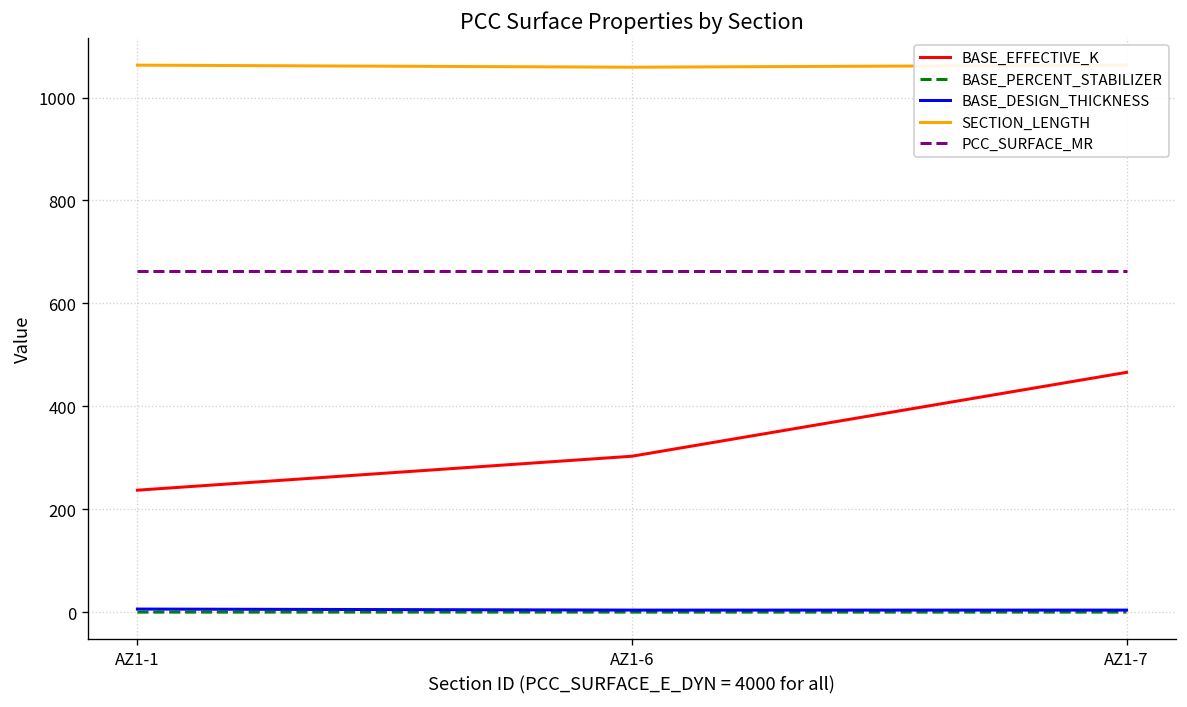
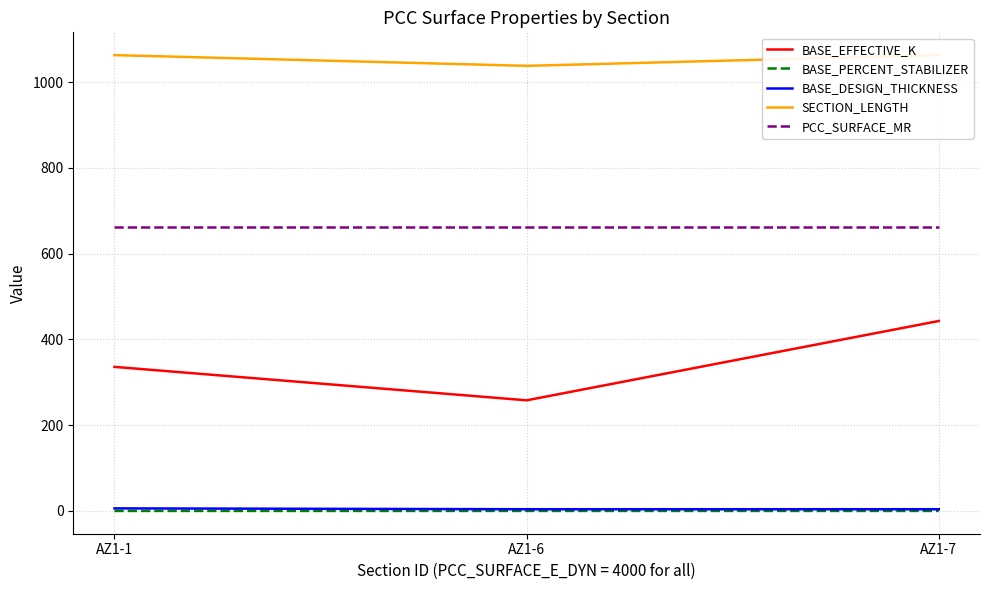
  {
    "BASE_EFFECTIVE_K": {
-     "AZ1-1": 240,
-     "AZ1-6": 300,
-     "AZ1-7": 470
+     "AZ1-1": 340,
+     "AZ1-6": 260,
+     "AZ1-7": 440
    },
    "SECTION_LENGTH": {
      "AZ1-1": 1060,
-     "AZ1-6": 1060
+     "AZ1-6": 1040
    },
    "PCC_SURFACE_MR": {
      "AZ1-1": 660,
      "AZ1-6": 660,
      "AZ1-7": 660
    }
  }
